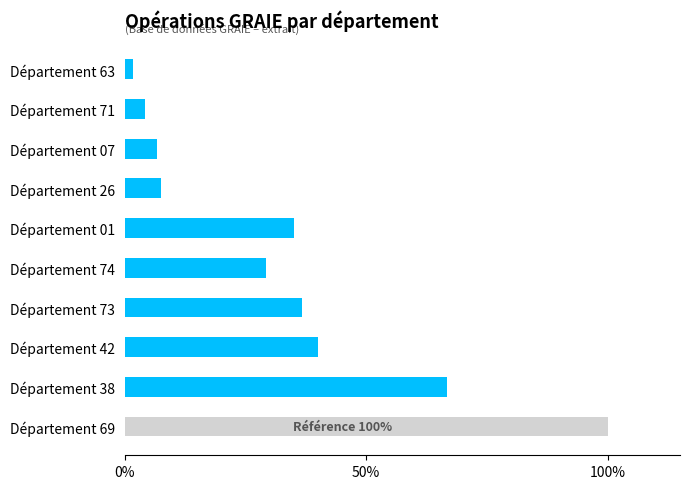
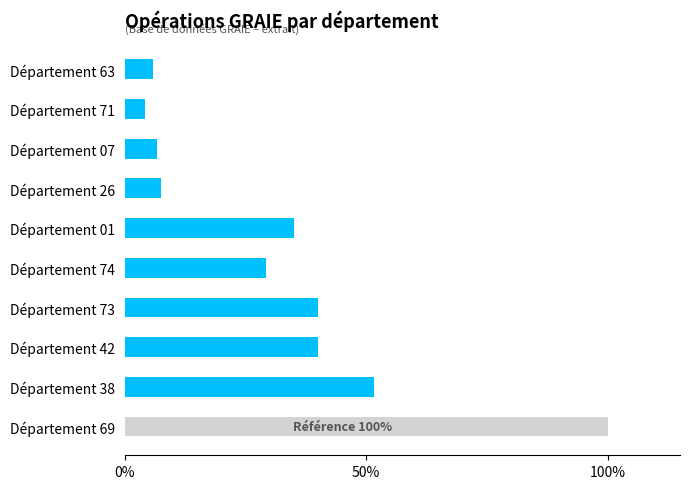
  {
-   "Département 63": "2%",
+   "Département 63": "6%",
    "Département 71": "4%",
    "Département 07": "7%",
    "Département 26": "8%",
    "Département 01": "35%",
    "Département 74": "29%",
-   "Département 73": "37%",
+   "Département 73": "40%",
    "Département 42": "40%",
-   "Département 38": "67%"
+   "Département 38": "52%"
  }
